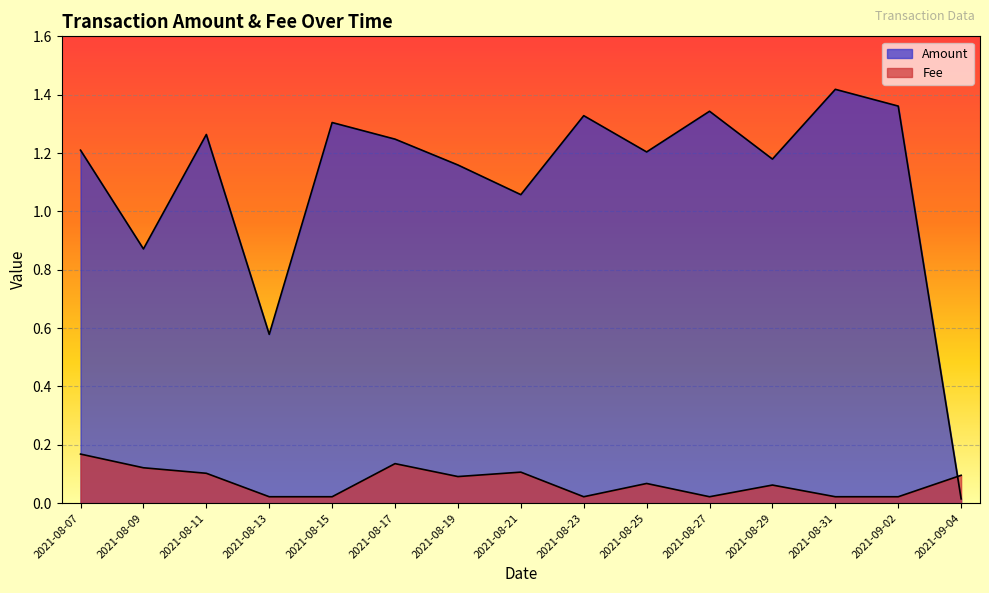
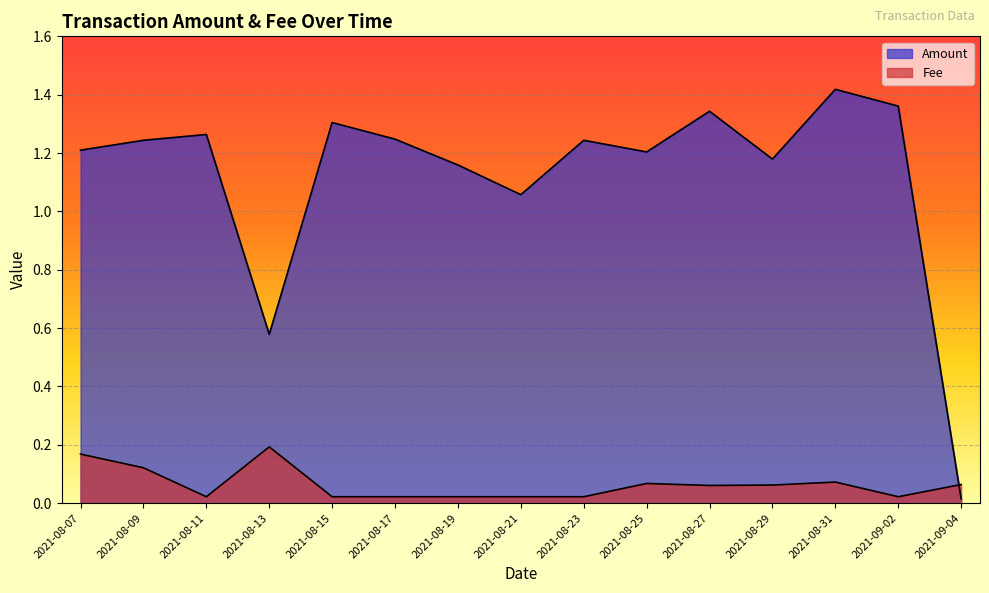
  {
    "Amount": {
      "2021-08-07": 1.21,
-     "2021-08-09": 0.87,
+     "2021-08-09": 1.24,
      "2021-08-11": 1.26,
      "2021-08-13": 0.58,
      "2021-08-15": 1.30,
      "2021-08-17": 1.25,
      "2021-08-19": 1.16,
      "2021-08-21": 1.06,
-     "2021-08-23": 1.33,
+     "2021-08-23": 1.24,
      "2021-08-25": 1.20,
      "2021-08-27": 1.34,
      "2021-08-29": 1.18,
      "2021-08-31": 1.42,
      "2021-09-02": 1.36,
      "2021-09-04": 0.01
    },
    "Fee": {
      "2021-08-07": 0.17,
      "2021-08-09": 0.12,
-     "2021-08-11": 0.10,
-     "2021-08-13": 0.02,
+     "2021-08-11": 0.02,
+     "2021-08-13": 0.19,
      "2021-08-15": 0.02,
-     "2021-08-17": 0.14,
-     "2021-08-19": 0.09,
-     "2021-08-21": 0.11,
+     "2021-08-17": 0.02,
+     "2021-08-19": 0.02,
+     "2021-08-21": 0.02,
      "2021-08-23": 0.02,
      "2021-08-25": 0.07,
-     "2021-08-27": 0.02,
+     "2021-08-27": 0.06,
      "2021-08-29": 0.06,
-     "2021-08-31": 0.02,
+     "2021-08-31": 0.07,
      "2021-09-02": 0.02,
-     "2021-09-04": 0.10
+     "2021-09-04": 0.06
    }
  }
